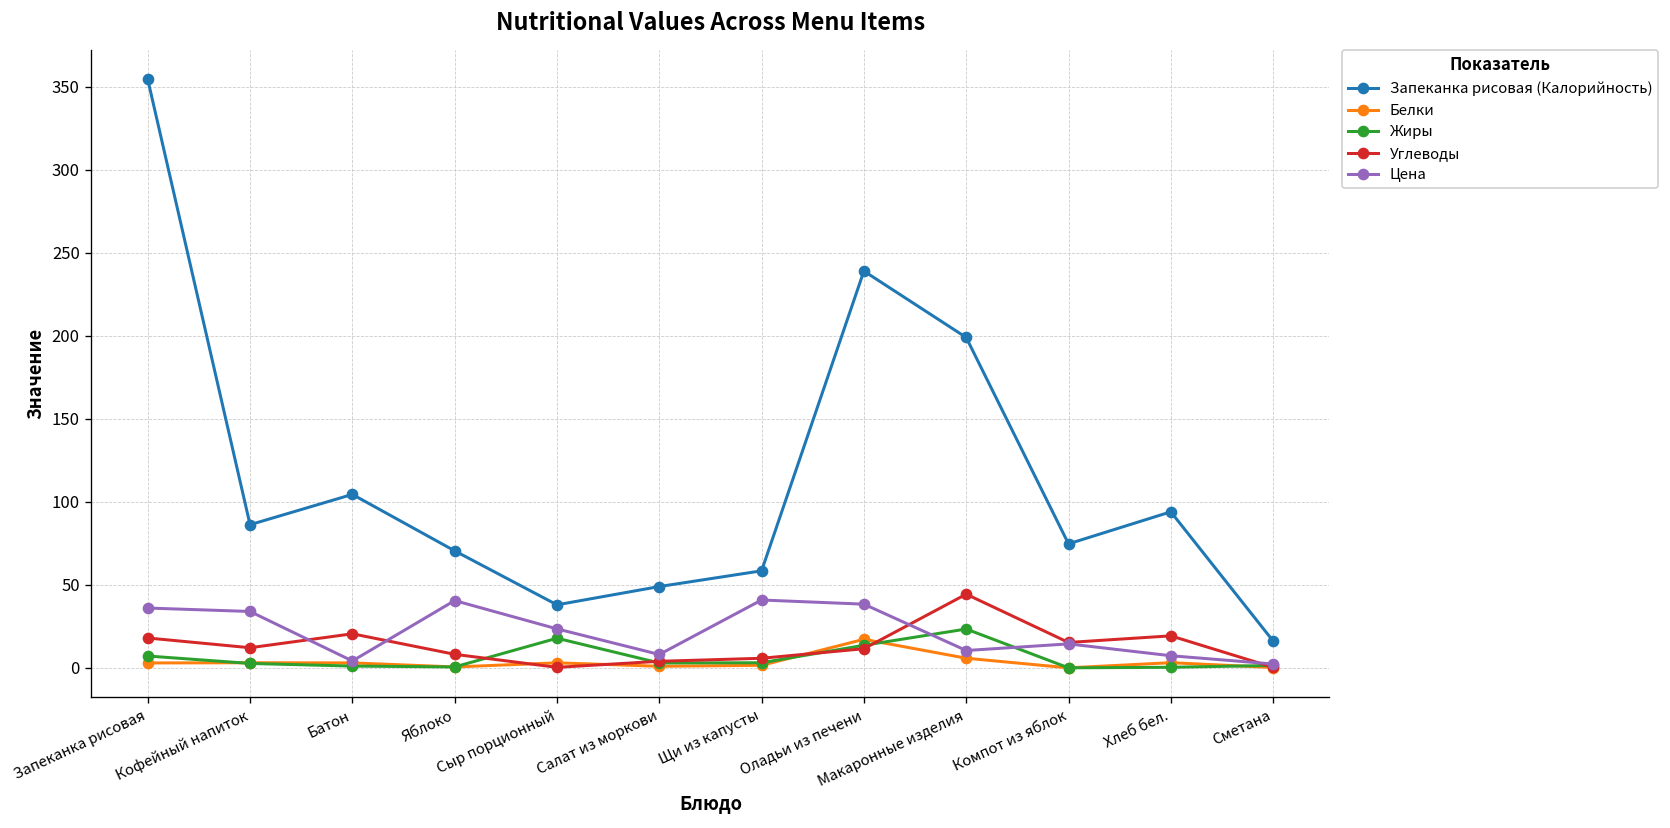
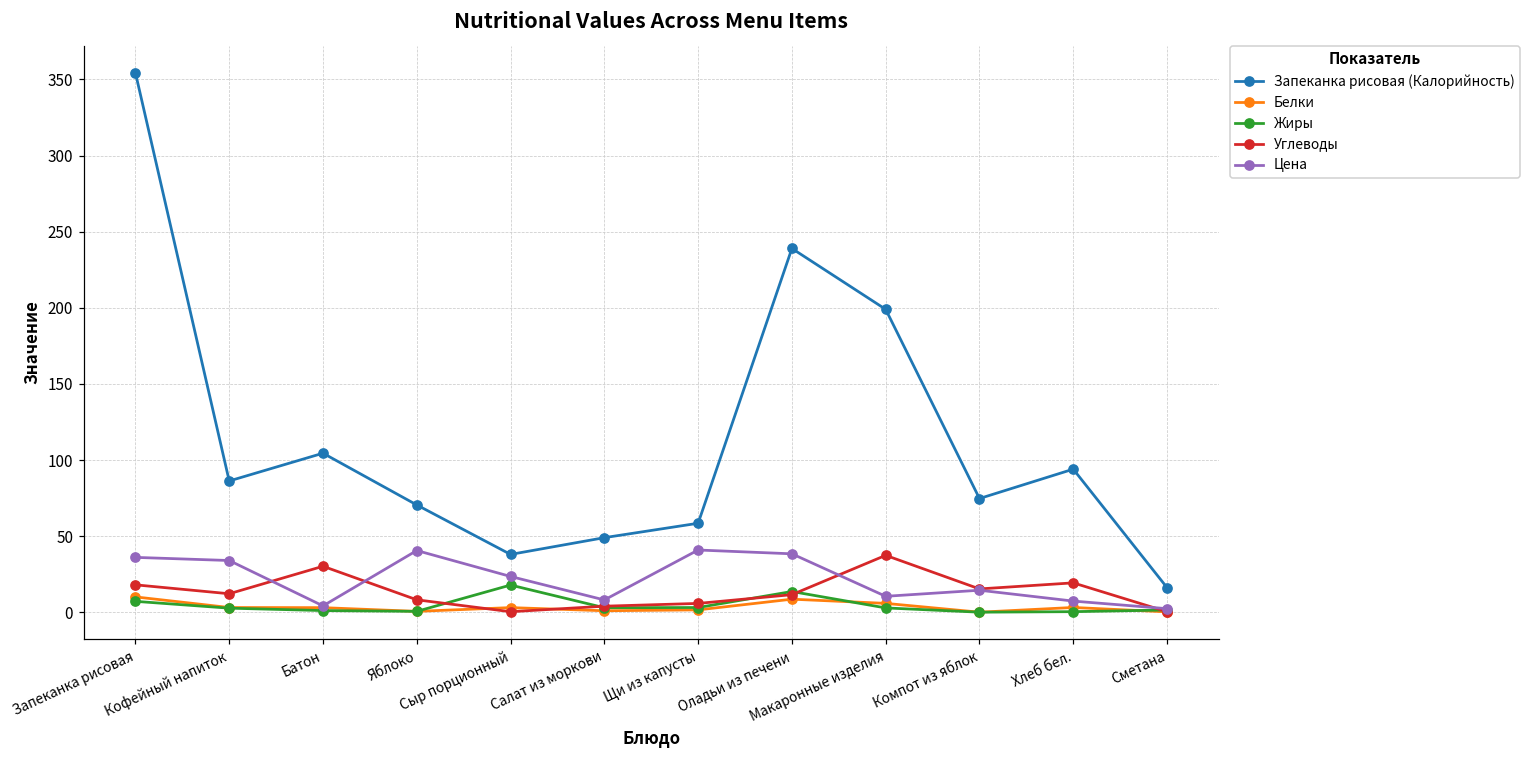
  {
    "Запеканка рисовая (Калорийность)": {
      "Запеканка рисовая": 354,
      "Кофейный напиток": 86,
      "Батон": 104,
      "Яблоко": 71,
      "Сыр порционный": 38,
      "Салат из моркови": 49,
      "Щи из капусты": 58,
      "Оладьи из печени": 239,
      "Макаронные изделия": 199,
      "Компот из яблок": 75,
      "Хлеб бел.": 94,
      "Сметана": 16
    },
    "Белки": {
-     "Запеканка рисовая": 3,
+     "Запеканка рисовая": 10,
      "Сыр порционный": 3,
      "Салат из моркови": 1,
-     "Оладьи из печени": 17,
+     "Оладьи из печени": 9,
      "Макаронные изделия": 6,
      "Хлеб бел.": 3
    },
    "Жиры": {
      "Запеканка рисовая": 7,
      "Батон": 1,
      "Сыр порционный": 18,
      "Оладьи из печени": 14,
-     "Макаронные изделия": 23,
+     "Макаронные изделия": 3,
      "Хлеб бел.": 0
    },
    "Углеводы": {
      "Запеканка рисовая": 18,
      "Кофейный напиток": 12,
-     "Батон": 21,
+     "Батон": 30,
      "Яблоко": 8,
      "Сыр порционный": 0,
      "Щи из капусты": 6,
      "Оладьи из печени": 12,
-     "Макаронные изделия": 44,
+     "Макаронные изделия": 37,
      "Хлеб бел.": 19
    },
    "Цена": {
      "Запеканка рисовая": 36,
      "Кофейный напиток": 34,
      "Яблоко": 41,
      "Сыр порционный": 24,
      "Салат из моркови": 8,
      "Щи из капусты": 41,
      "Оладьи из печени": 38,
      "Макаронные изделия": 10,
      "Хлеб бел.": 7
    }
  }
